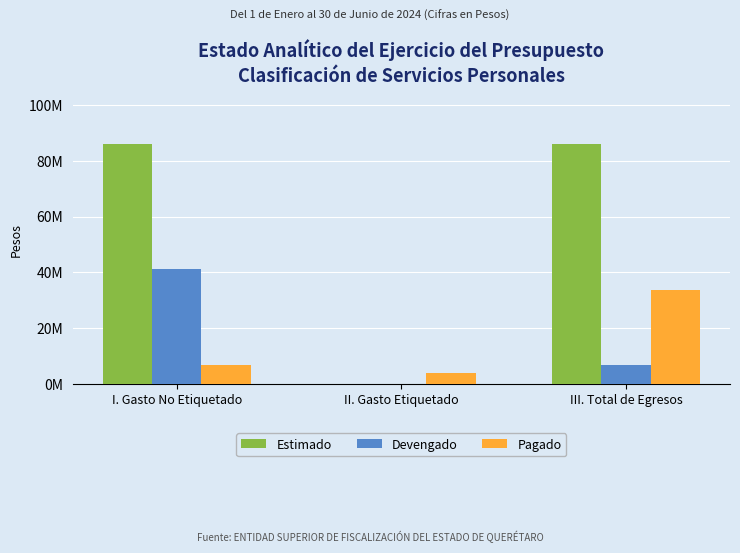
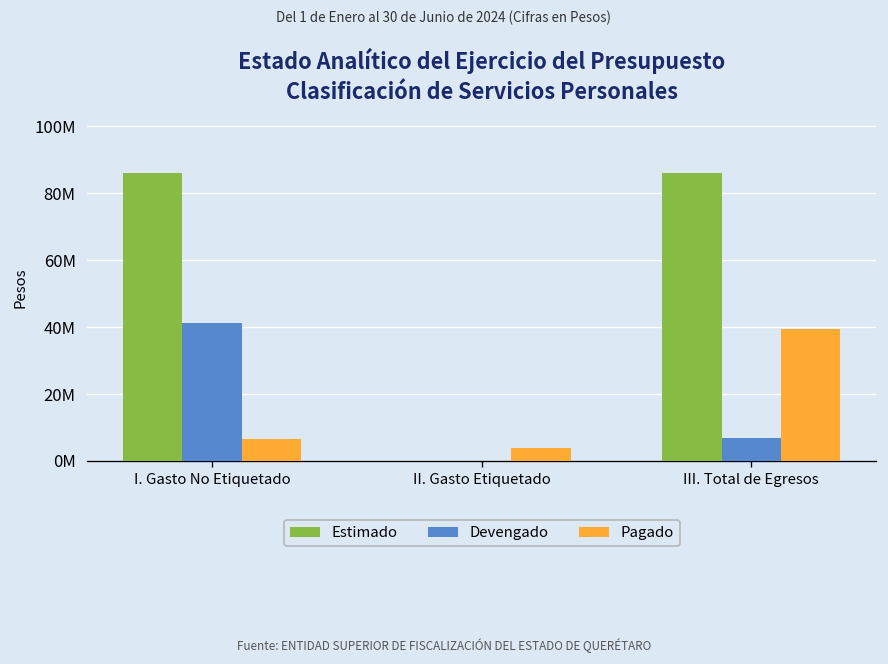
  {
    "Estimado": {
      "I. Gasto No Etiquetado": 86000000,
      "II. Gasto Etiquetado": 0,
      "III. Total de Egresos": 86000000
    },
    "Devengado": {
      "I. Gasto No Etiquetado": 41000000,
      "II. Gasto Etiquetado": 0,
      "III. Total de Egresos": 7000000
    },
    "Pagado": {
      "I. Gasto No Etiquetado": 7000000,
      "II. Gasto Etiquetado": 4000000,
-     "III. Total de Egresos": 34000000
+     "III. Total de Egresos": 39000000
    }
  }
